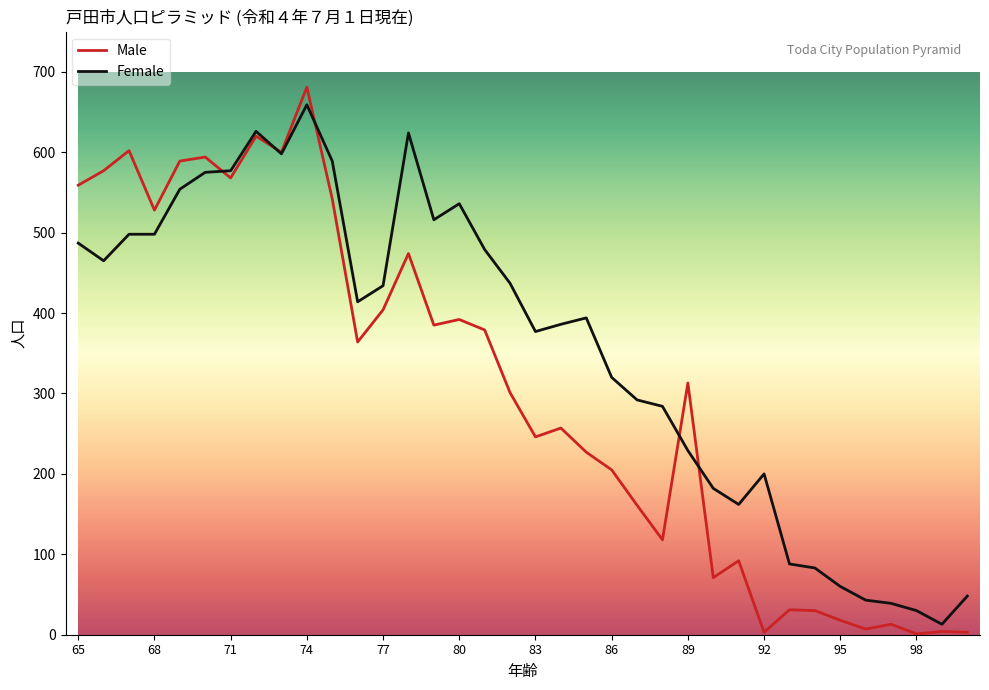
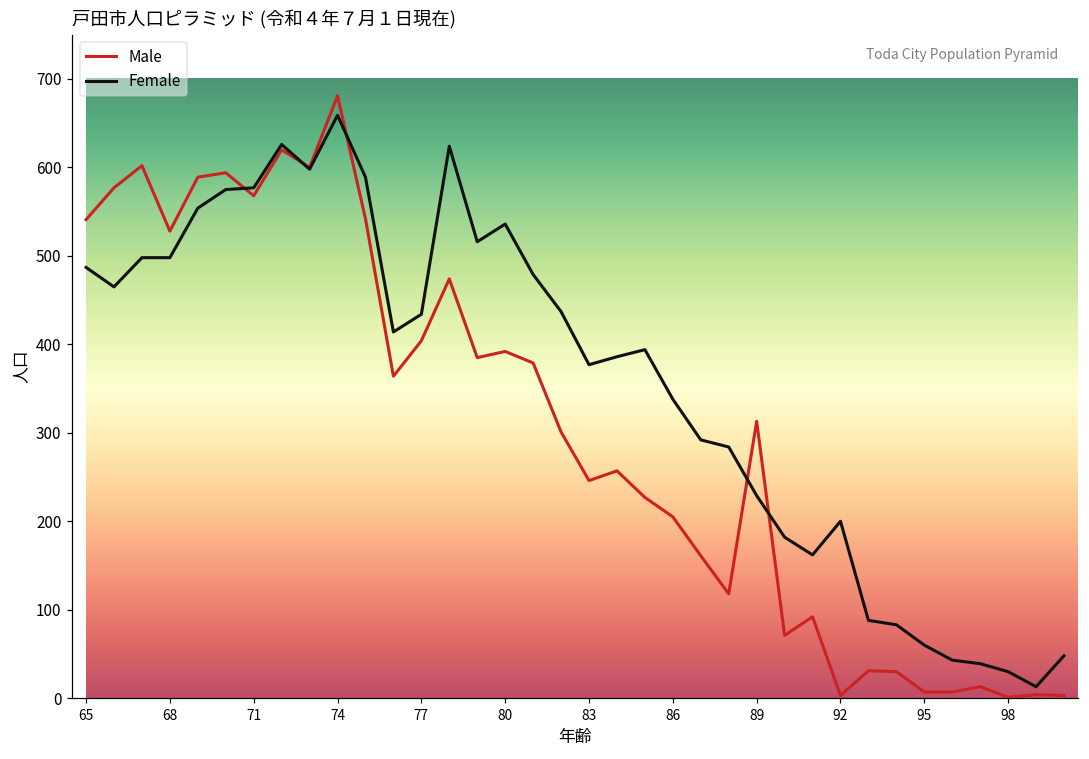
  {
    "Male": {
-     "65": 560,
+     "65": 540,
      "68": 530,
      "71": 570,
      "74": 680,
      "77": 400,
      "80": 390,
      "83": 250,
      "86": 210,
      "89": 310,
      "92": 0,
-     "95": 20,
+     "95": 10,
      "98": 0
    },
    "Female": {
      "65": 490,
      "68": 500,
      "71": 580,
      "74": 660,
      "77": 430,
      "80": 540,
      "83": 380,
-     "86": 320,
+     "86": 340,
      "89": 230,
      "92": 200,
      "95": 60,
      "98": 30
    }
  }
